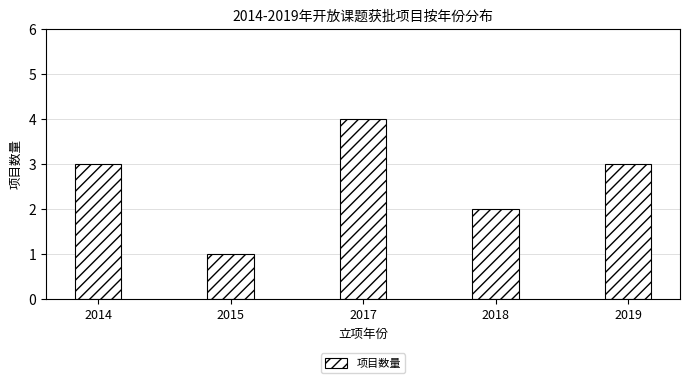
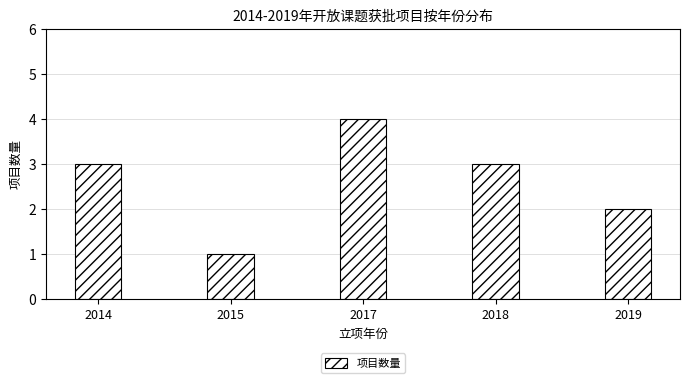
  {
    "2014": 3,
    "2015": 1,
    "2017": 4,
-   "2018": 2,
-   "2019": 3
+   "2018": 3,
+   "2019": 2
  }
